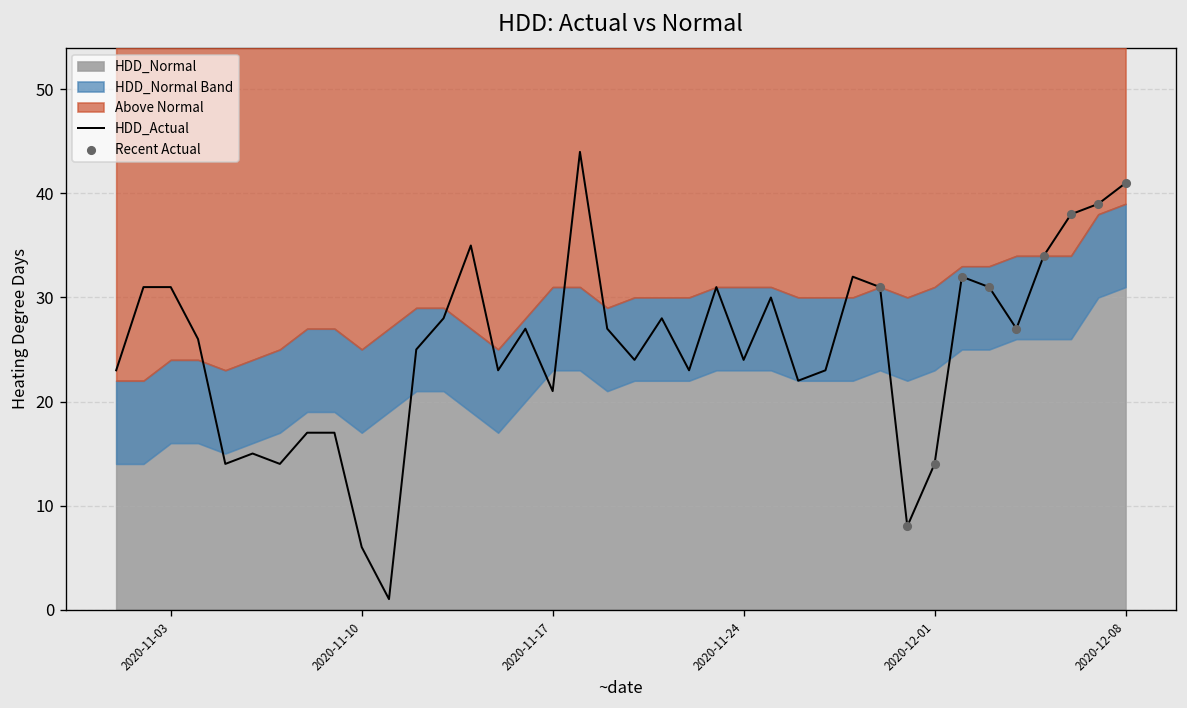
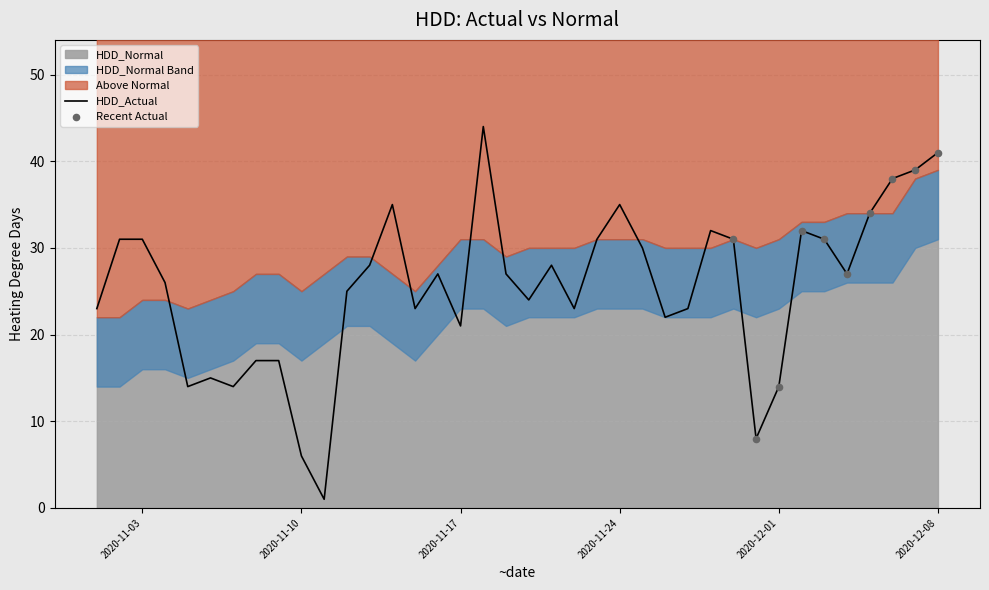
  {
    "HDD_Actual": {
      "2020-11-03": 31,
      "2020-11-10": 6,
      "2020-11-17": 21,
-     "2020-11-24": 24
+     "2020-11-24": 35
    },
    "HDD_Normal Band": {
      "2020-11-03": 24,
      "2020-11-10": 25,
      "2020-11-17": 31,
      "2020-11-24": 31,
      "2020-12-01": 31,
      "2020-12-08": 39
    },
    "Above Normal": {
      "2020-11-03": 30,
      "2020-11-10": 29,
      "2020-11-17": 23,
      "2020-11-24": 23,
      "2020-12-01": 23,
      "2020-12-08": 15
    }
  }
